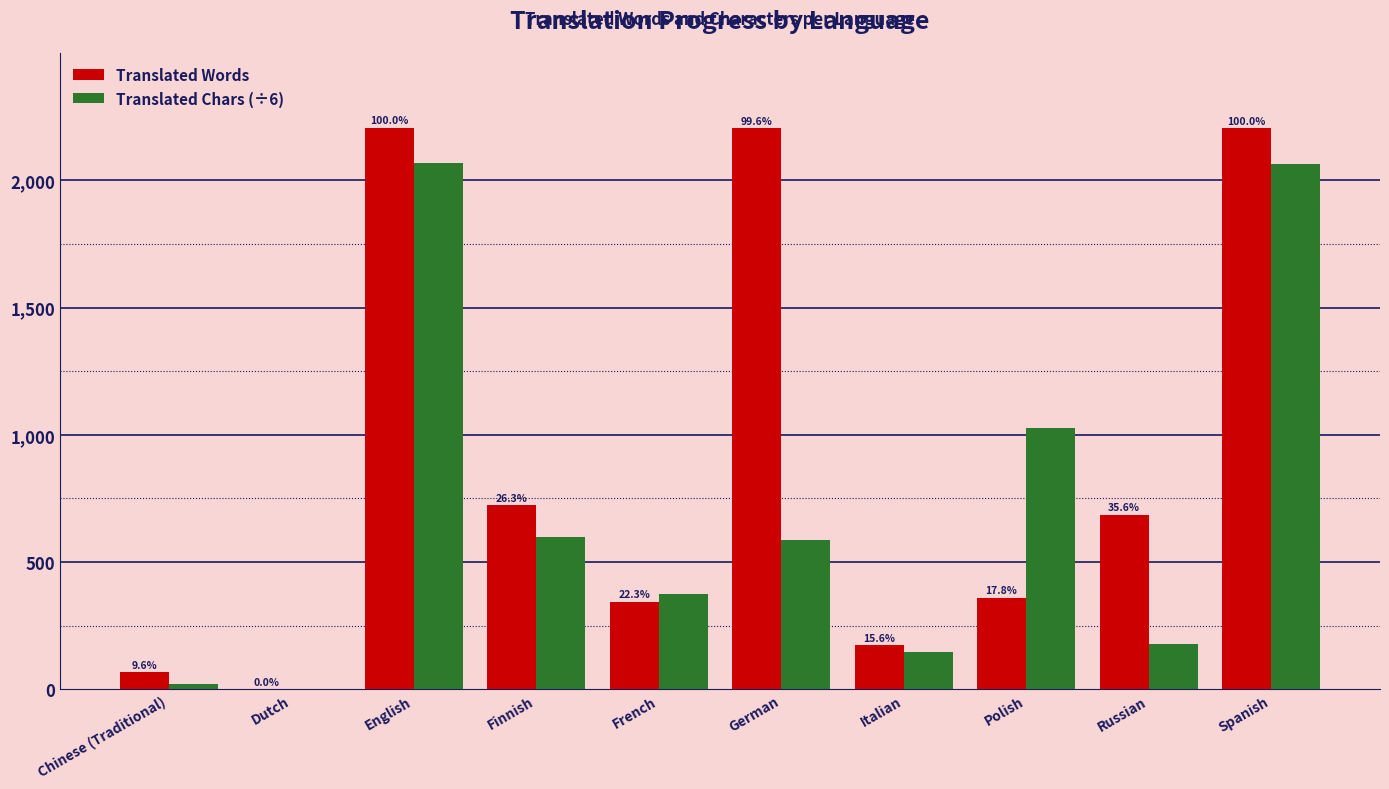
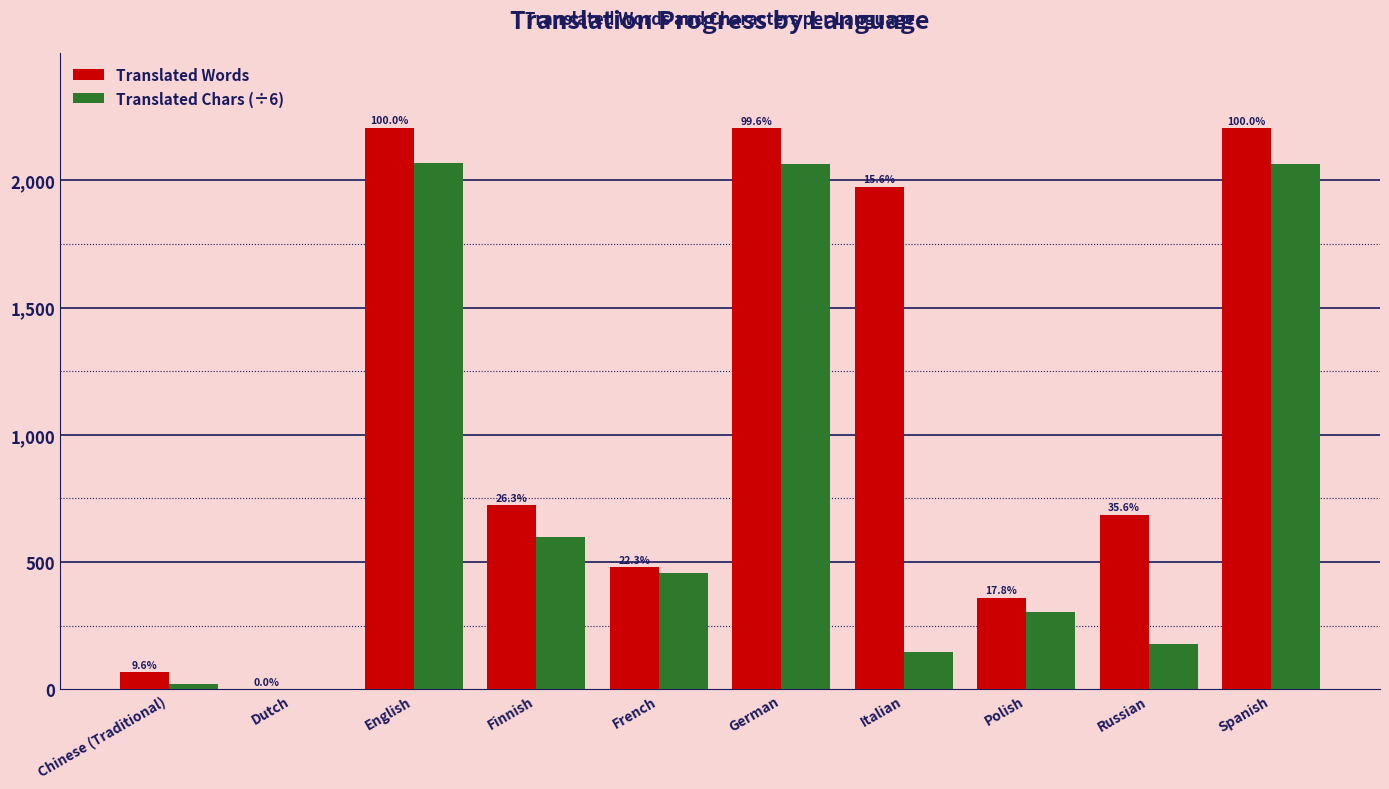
  {
    "Translated Words": {
-     "French": "340",
-     "Italian": "170"
+     "French": "480",
+     "Italian": "1,980"
    },
    "Translated Chars (÷6)": {
      "Chinese (Traditional)": "20",
      "Dutch": "0",
      "English": "2,070",
      "Finnish": "600",
-     "French": "380",
-     "German": "590",
+     "French": "460",
+     "German": "2,060",
      "Italian": "150",
-     "Polish": "1,030",
+     "Polish": "310",
      "Russian": "180",
      "Spanish": "2,070"
    }
  }
